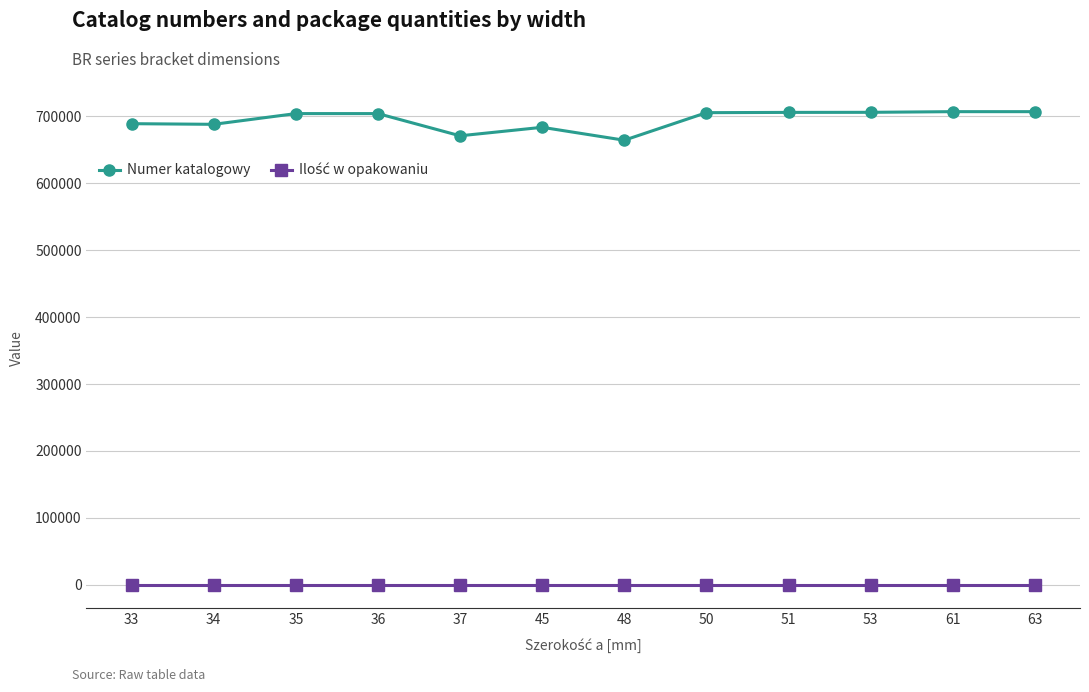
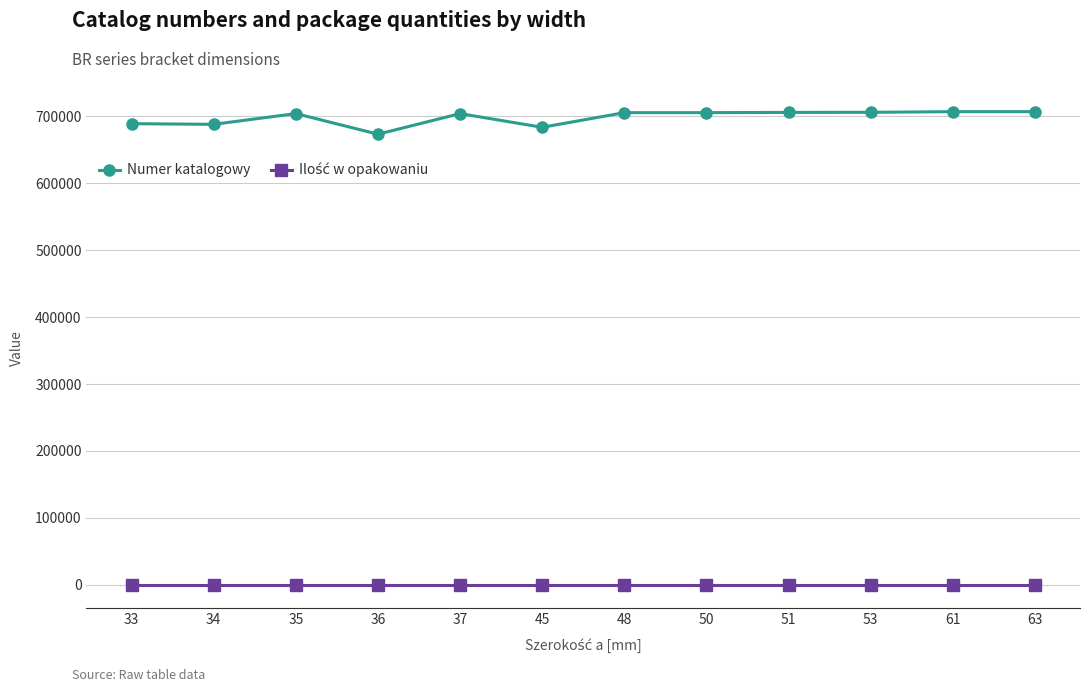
  {
    "Numer katalogowy": {
      "33": 690000,
      "34": 690000,
      "35": 700000,
-     "36": 700000,
-     "37": 670000,
+     "36": 670000,
+     "37": 700000,
      "45": 680000,
-     "48": 660000,
+     "48": 710000,
      "50": 710000,
      "51": 710000,
      "53": 710000,
      "61": 710000,
      "63": 710000
    },
    "Ilość w opakowaniu": {
      "33": 0,
      "34": 0,
      "35": 0,
      "36": 0,
      "37": 0,
      "45": 0,
      "48": 0,
      "50": 0,
      "51": 0,
      "53": 0,
      "61": 0,
      "63": 0
    }
  }
